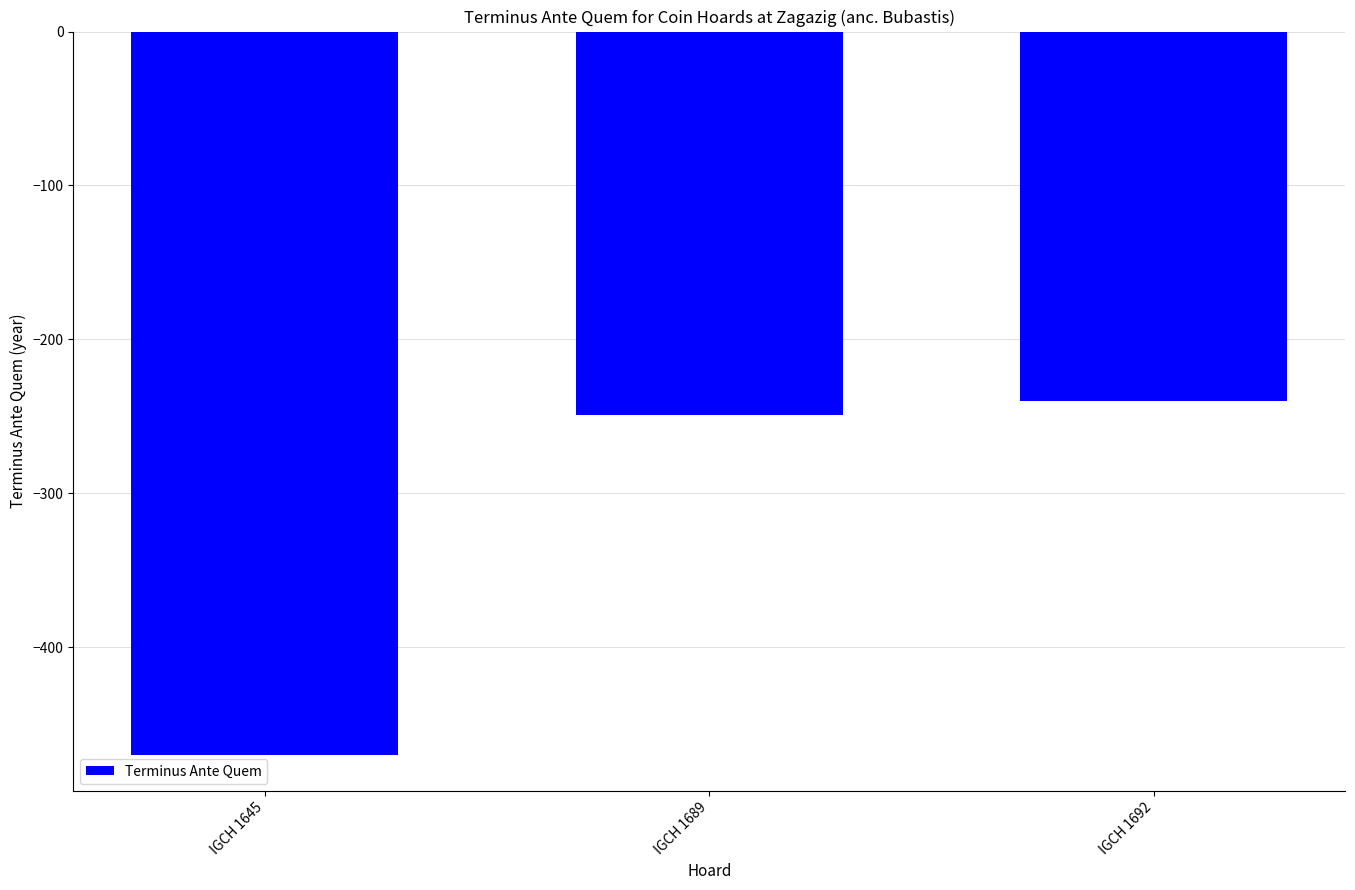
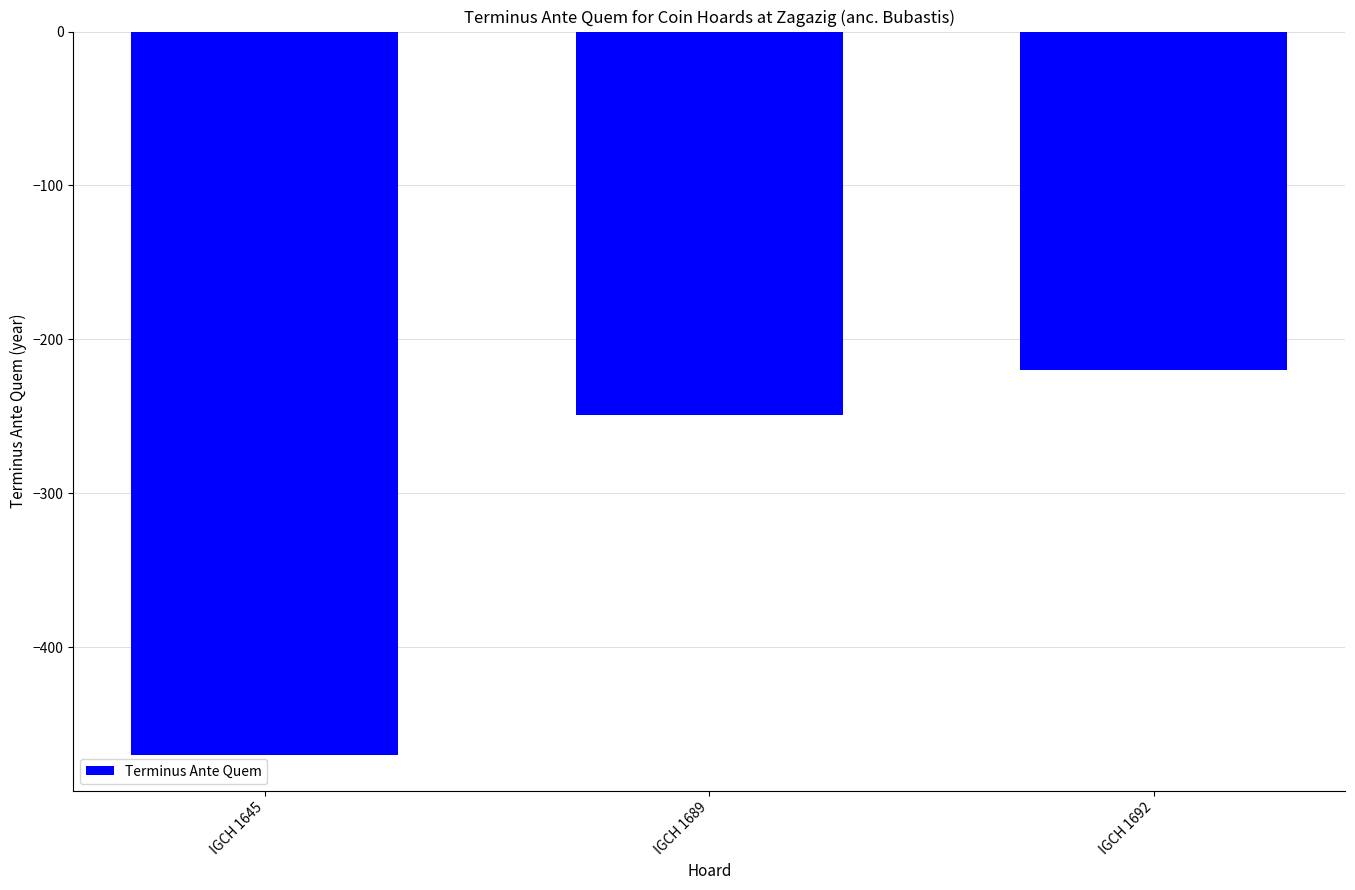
  {
    "IGCH 1645": -470,
    "IGCH 1689": -249,
-   "IGCH 1692": -240
+   "IGCH 1692": -220
  }
